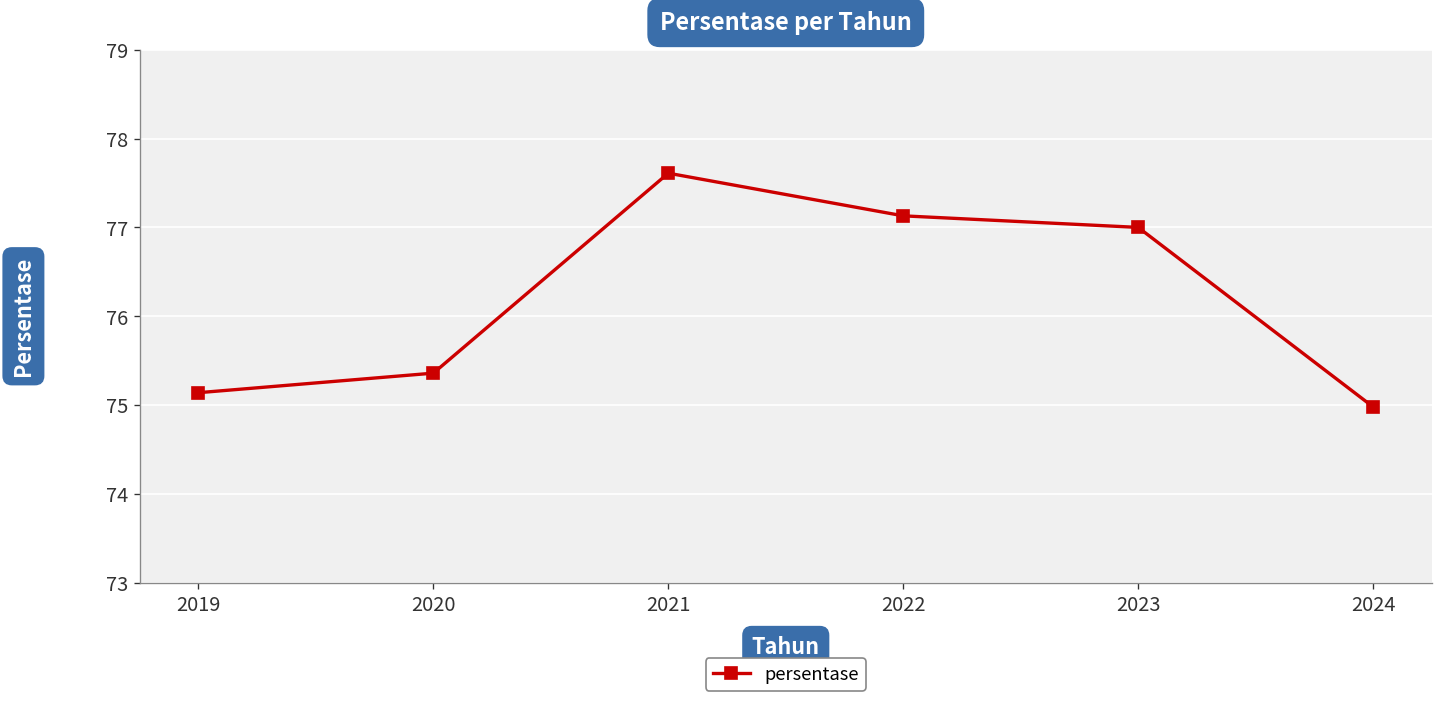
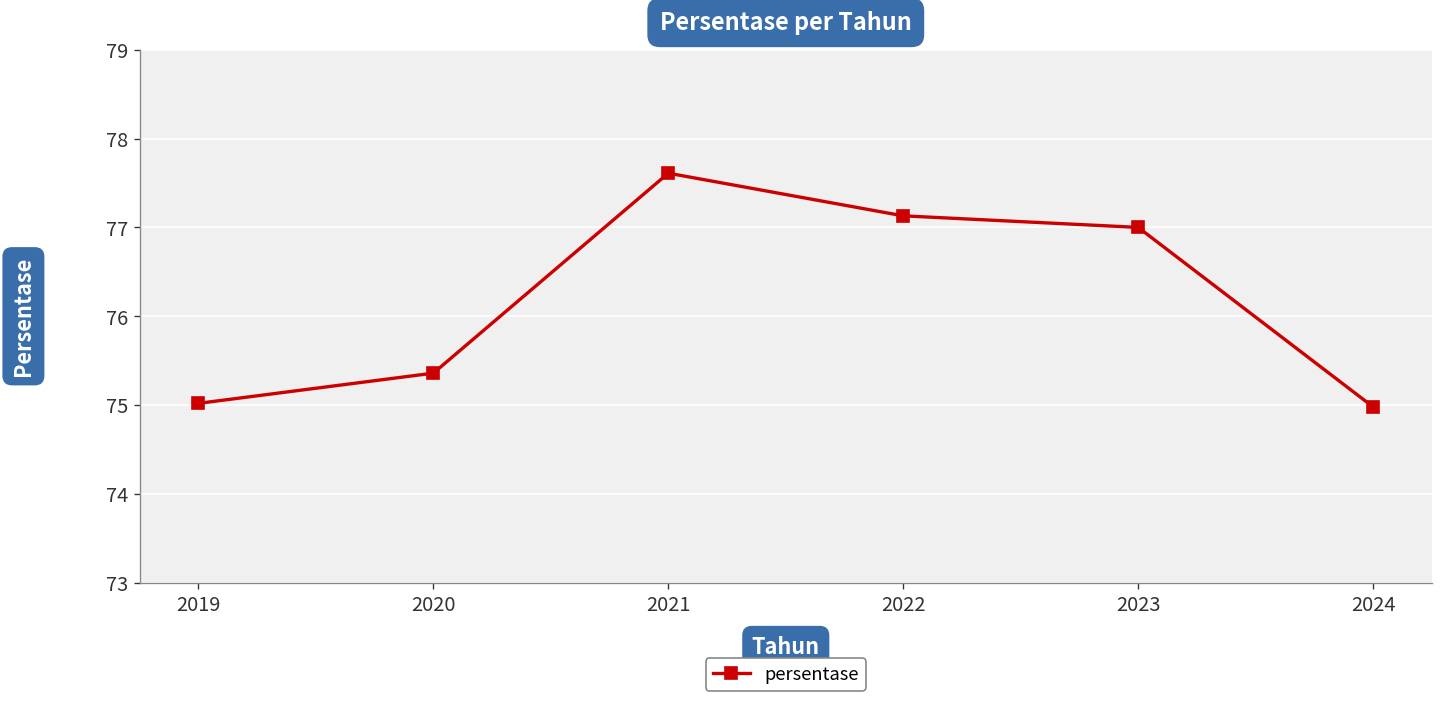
  {
-   "2019": 75.1,
+   "2019": 75.0,
    "2020": 75.4,
    "2021": 77.6,
    "2022": 77.1,
    "2023": 77.0,
    "2024": 75.0
  }
